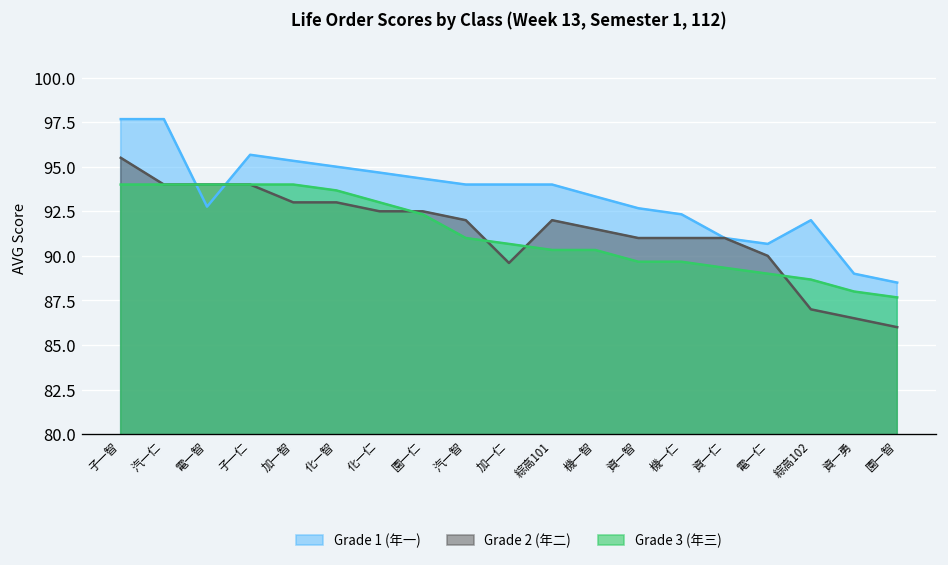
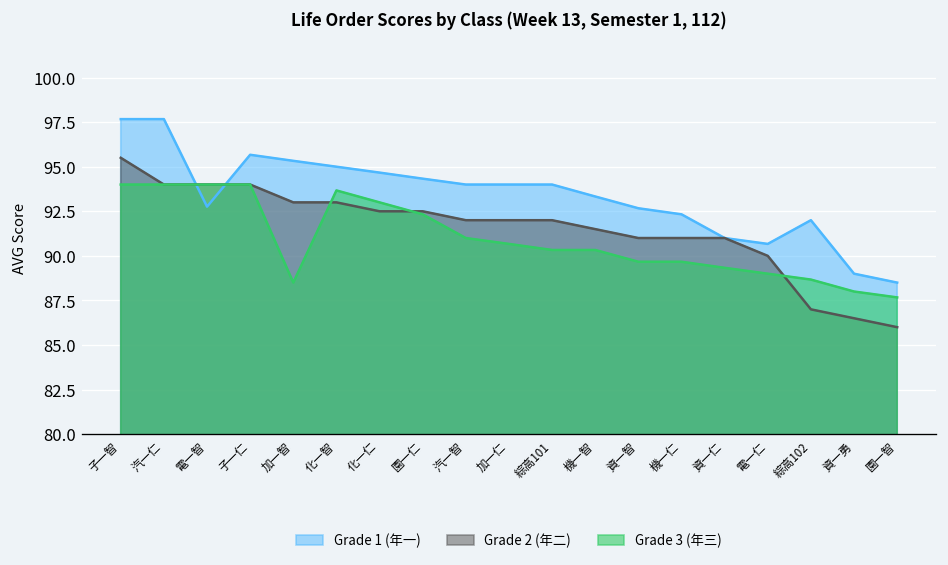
  {
    "Grade 1 (年一)": {
      "子一智": 97.7,
      "汽一仁": 97.7,
      "電一智": 92.8,
      "子一仁": 95.7,
      "加一智": 95.3,
      "化一智": 95.0,
      "化一仁": 94.7,
      "園一仁": 94.3,
      "汽一智": 94.0,
      "加一仁": 94.0,
      "綜高101": 94.0,
      "機一智": 93.3,
      "資一智": 92.7,
      "機一仁": 92.3,
      "電一仁": 90.7,
      "綜高102": 92.0,
      "資一勇": 89.0,
      "園一智": 88.5
    },
    "Grade 2 (年二)": {
      "子一智": 95.5,
      "加一智": 93.0,
      "化一智": 93.0,
      "化一仁": 92.5,
      "園一仁": 92.5,
      "汽一智": 92.0,
-     "加一仁": 89.6,
+     "加一仁": 92.0,
      "綜高101": 92.0,
      "機一智": 91.5,
      "資一智": 91.0,
      "機一仁": 91.0,
      "電一仁": 90.0,
      "綜高102": 87.0,
      "資一勇": 86.5,
      "園一智": 86.0
    },
    "Grade 3 (年三)": {
      "子一智": 94.0,
-     "加一智": 94.0,
+     "加一智": 88.5,
      "化一智": 93.7,
      "化一仁": 93.0,
      "園一仁": 92.3,
      "汽一智": 91.0,
      "加一仁": 90.7,
      "綜高101": 90.3,
      "機一智": 90.3,
      "資一智": 89.7,
      "機一仁": 89.7,
      "資一仁": 89.3,
      "電一仁": 89.0,
      "綜高102": 88.7,
      "資一勇": 88.0,
      "園一智": 87.7
    }
  }
